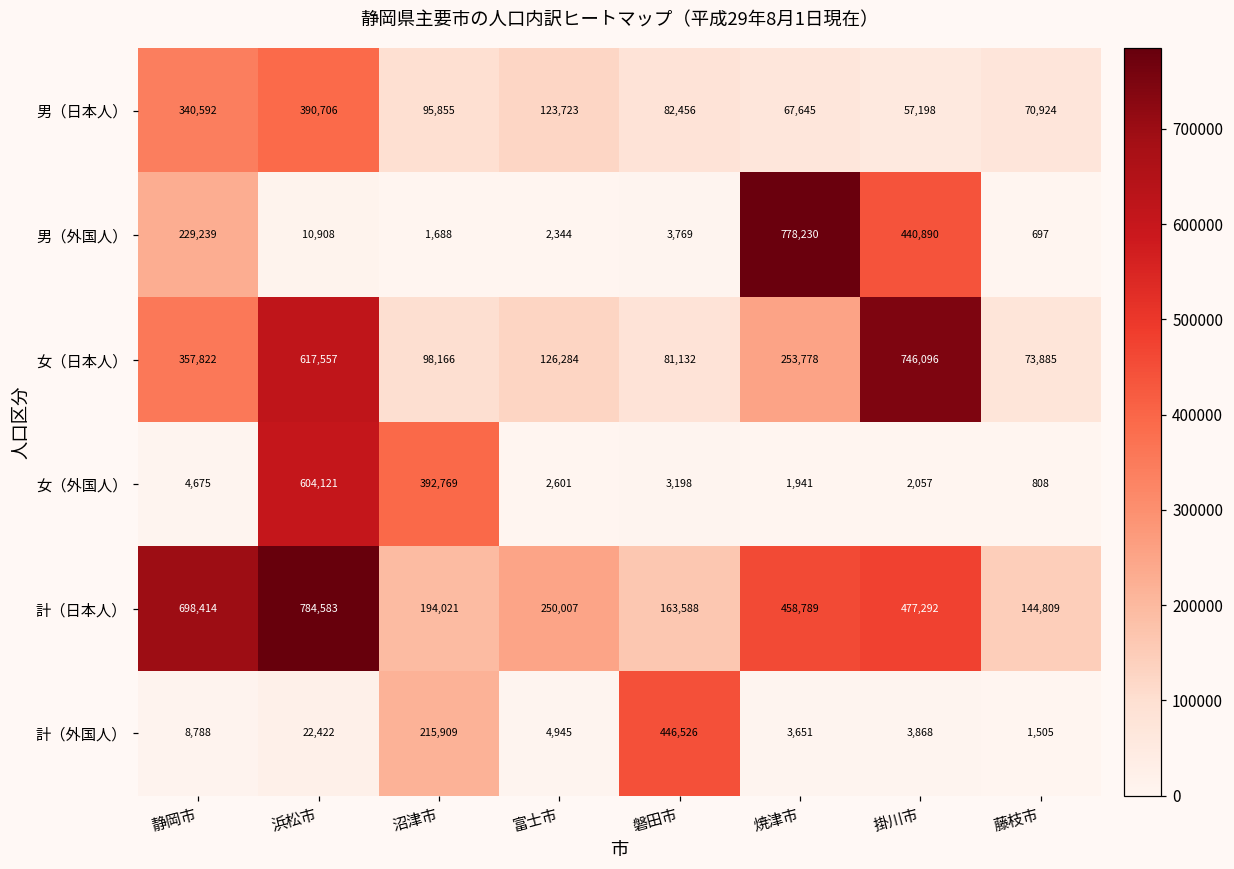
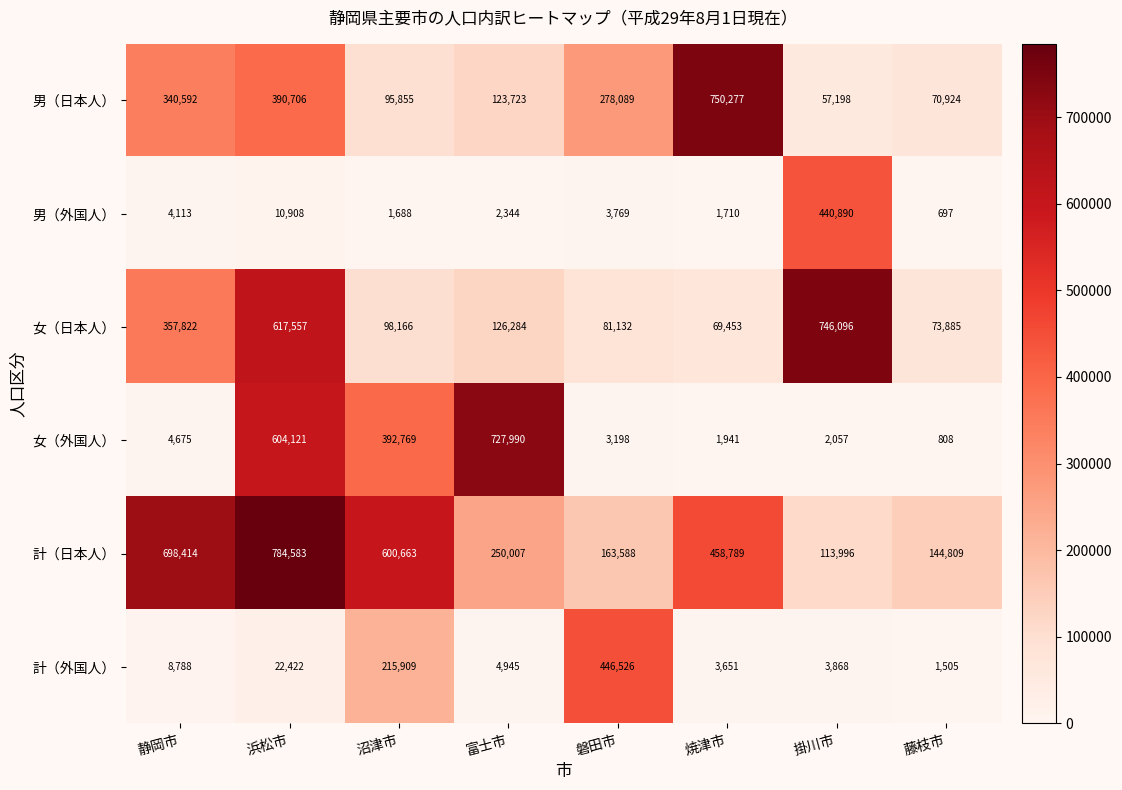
  {
    "男（日本人）": {
      "静岡市": "340,592",
      "浜松市": "390,706",
      "沼津市": "95,855",
      "富士市": "123,723",
-     "磐田市": "82,456",
-     "焼津市": "67,645",
+     "磐田市": "278,089",
+     "焼津市": "750,277",
      "掛川市": "57,198",
      "藤枝市": "70,924"
    },
    "男（外国人）": {
-     "静岡市": "229,239",
+     "静岡市": "4,113",
      "浜松市": "10,908",
      "沼津市": "1,688",
      "富士市": "2,344",
      "磐田市": "3,769",
-     "焼津市": "778,230",
+     "焼津市": "1,710",
      "掛川市": "440,890",
      "藤枝市": "697"
    },
    "女（日本人）": {
      "静岡市": "357,822",
      "浜松市": "617,557",
      "沼津市": "98,166",
      "富士市": "126,284",
      "磐田市": "81,132",
-     "焼津市": "253,778",
+     "焼津市": "69,453",
      "掛川市": "746,096",
      "藤枝市": "73,885"
    },
    "女（外国人）": {
      "静岡市": "4,675",
      "浜松市": "604,121",
      "沼津市": "392,769",
-     "富士市": "2,601",
+     "富士市": "727,990",
      "磐田市": "3,198",
      "焼津市": "1,941",
      "掛川市": "2,057",
      "藤枝市": "808"
    },
    "計（日本人）": {
      "静岡市": "698,414",
      "浜松市": "784,583",
-     "沼津市": "194,021",
+     "沼津市": "600,663",
      "富士市": "250,007",
      "磐田市": "163,588",
      "焼津市": "458,789",
-     "掛川市": "477,292",
+     "掛川市": "113,996",
      "藤枝市": "144,809"
    },
    "計（外国人）": {
      "静岡市": "8,788",
      "浜松市": "22,422",
      "沼津市": "215,909",
      "富士市": "4,945",
      "磐田市": "446,526",
      "焼津市": "3,651",
      "掛川市": "3,868",
      "藤枝市": "1,505"
    }
  }
